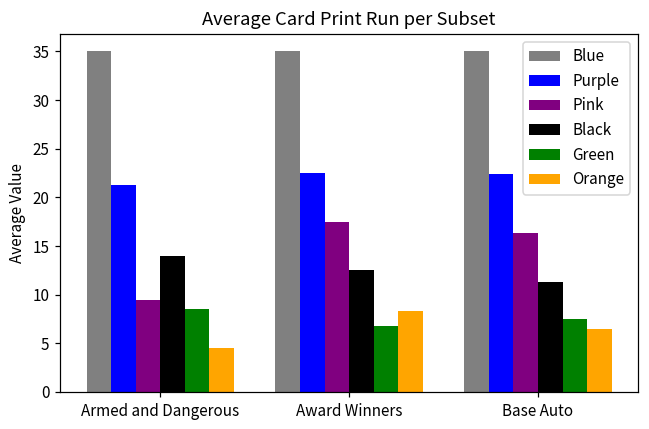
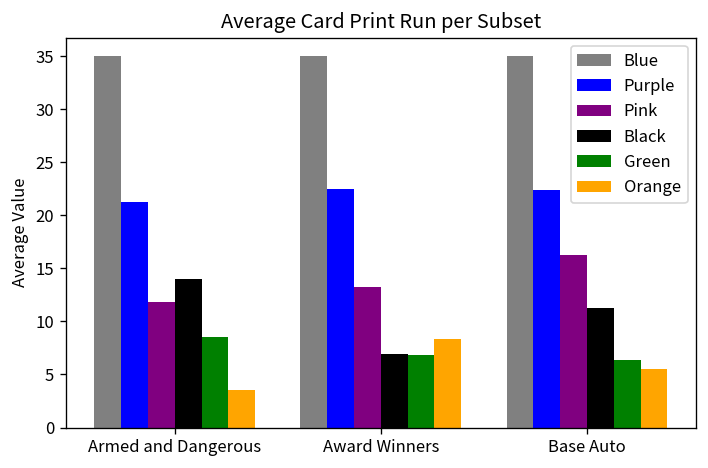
  {
    "Blue": {
      "Armed and Dangerous": 35,
      "Award Winners": 35,
      "Base Auto": 35
    },
    "Purple": {
      "Armed and Dangerous": 21,
      "Award Winners": 23,
      "Base Auto": 22
    },
    "Pink": {
-     "Armed and Dangerous": 9,
-     "Award Winners": 18,
+     "Armed and Dangerous": 12,
+     "Award Winners": 13,
      "Base Auto": 16
    },
    "Black": {
      "Armed and Dangerous": 14,
-     "Award Winners": 13,
+     "Award Winners": 7,
      "Base Auto": 11
    },
    "Green": {
      "Armed and Dangerous": 9,
      "Award Winners": 7,
-     "Base Auto": 8
+     "Base Auto": 6
    },
    "Orange": {
-     "Armed and Dangerous": 5,
+     "Armed and Dangerous": 4,
      "Award Winners": 8,
-     "Base Auto": 7
+     "Base Auto": 6
    }
  }
